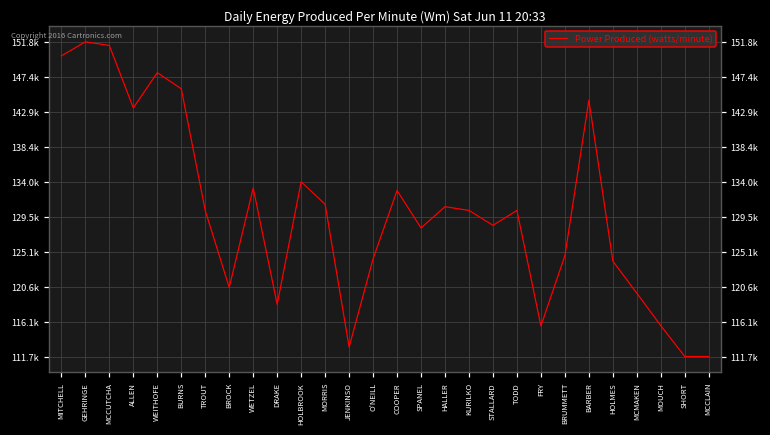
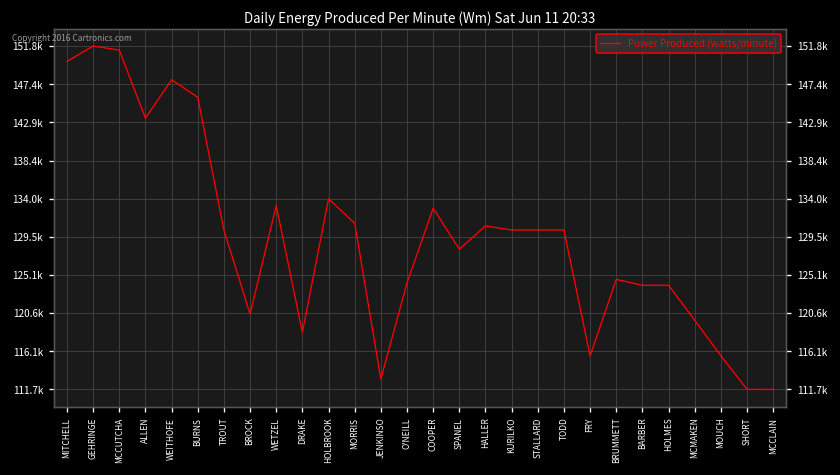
  {
    "MITCHELL": 150000,
    "GEHRINGE": 152000,
    "MCCUTCHA": 151000,
    "ALLEN": 143000,
    "WEITHOFE": 148000,
    "BURNS": 146000,
    "TROUT": 130000,
    "BROCK": 120000,
    "WETZEL": 133000,
    "DRAKE": 118000,
    "HOLBROOK": 134000,
    "MORRIS": 131000,
    "JENKINSO": 113000,
    "O'NEILL": 124000,
    "COOPER": 133000,
    "SPANEL": 128000,
    "HALLER": 131000,
    "KURILKO": 130000,
-   "STALLARD": 128000,
+   "STALLARD": 130000,
    "TODD": 130000,
    "FRY": 116000,
    "BRUMMETT": 125000,
-   "BARBER": 144000,
+   "BARBER": 124000,
    "HOLMES": 124000,
    "MCMAKEN": 120000,
    "MOUCH": 116000,
    "SHORT": 112000,
    "MCCLAIN": 112000
  }
